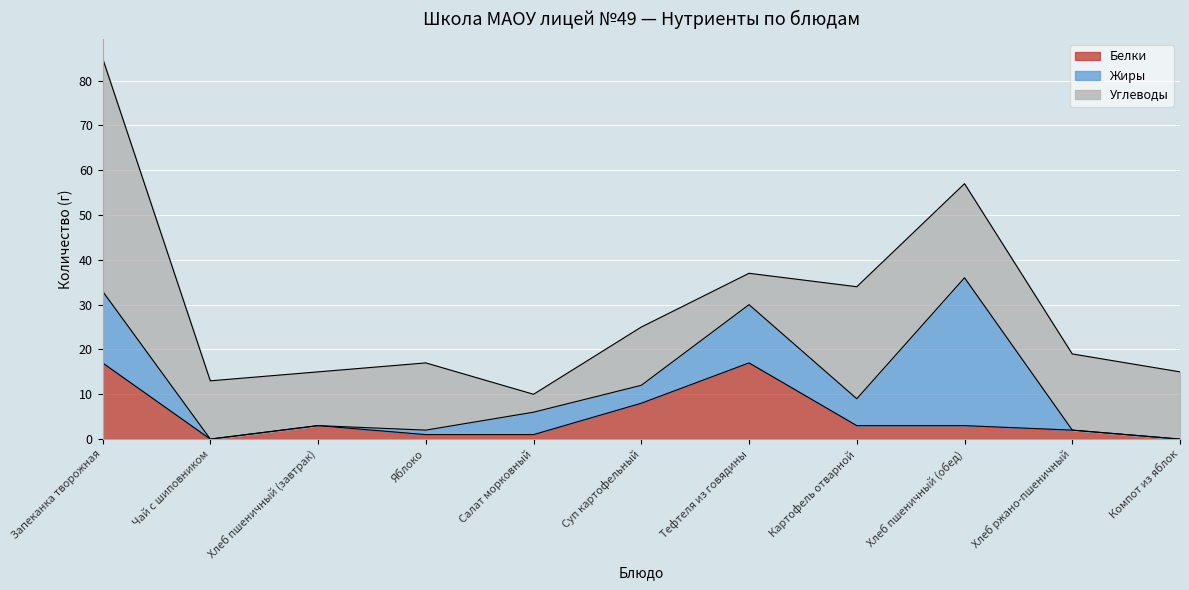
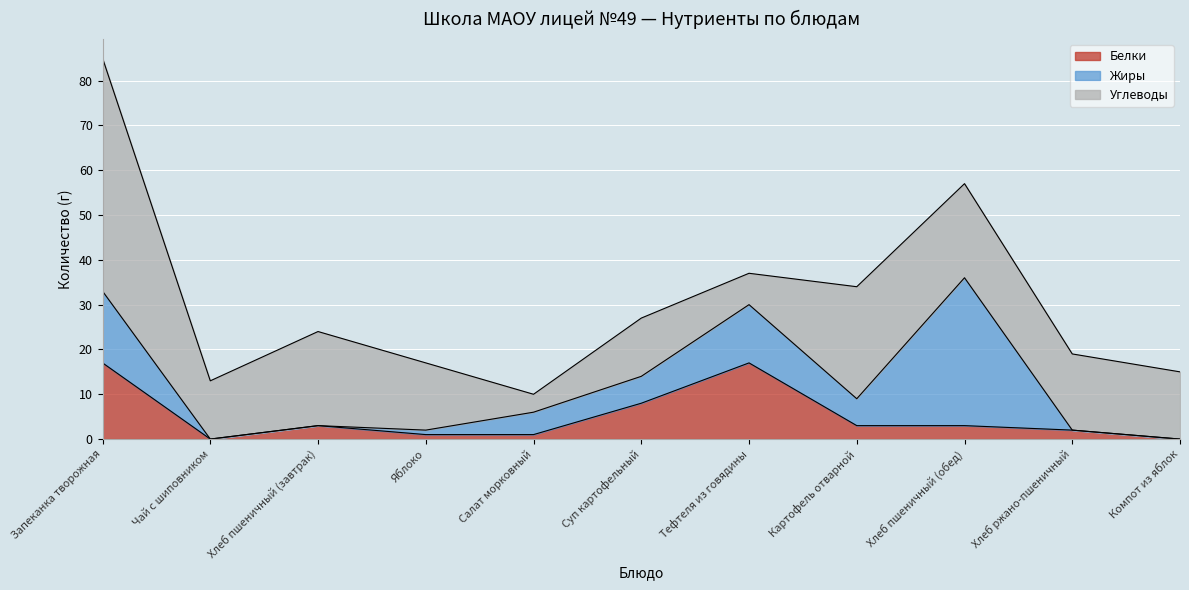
  {
    "Белки": {
      "Запеканка творожная": 17,
      "Яблоко": 1,
      "Салат морковный": 1,
      "Суп картофельный": 8,
      "Тефтеля из говядины": 17,
      "Картофель отварной": 3,
      "Хлеб пшеничный (обед)": 3
    },
    "Жиры": {
      "Запеканка творожная": 16,
      "Яблоко": 1,
      "Салат морковный": 5,
-     "Суп картофельный": 4,
+     "Суп картофельный": 6,
      "Тефтеля из говядины": 13,
      "Картофель отварной": 6,
      "Хлеб пшеничный (обед)": 33
    },
    "Углеводы": {
      "Запеканка творожная": 52,
      "Чай с шиповником": 13,
-     "Хлеб пшеничный (завтрак)": 12,
+     "Хлеб пшеничный (завтрак)": 21,
      "Яблоко": 15,
      "Салат морковный": 4,
      "Суп картофельный": 13,
      "Тефтеля из говядины": 7,
      "Картофель отварной": 25,
      "Хлеб пшеничный (обед)": 21,
      "Хлеб ржано-пшеничный": 17,
      "Компот из яблок": 15
    }
  }
